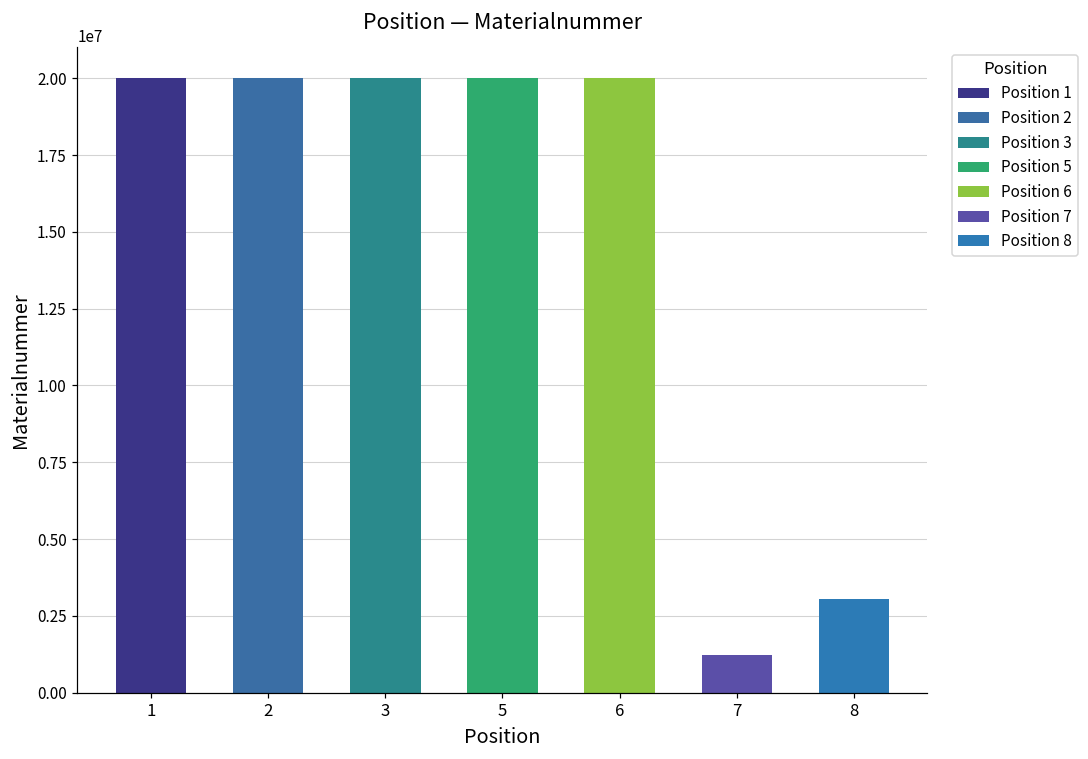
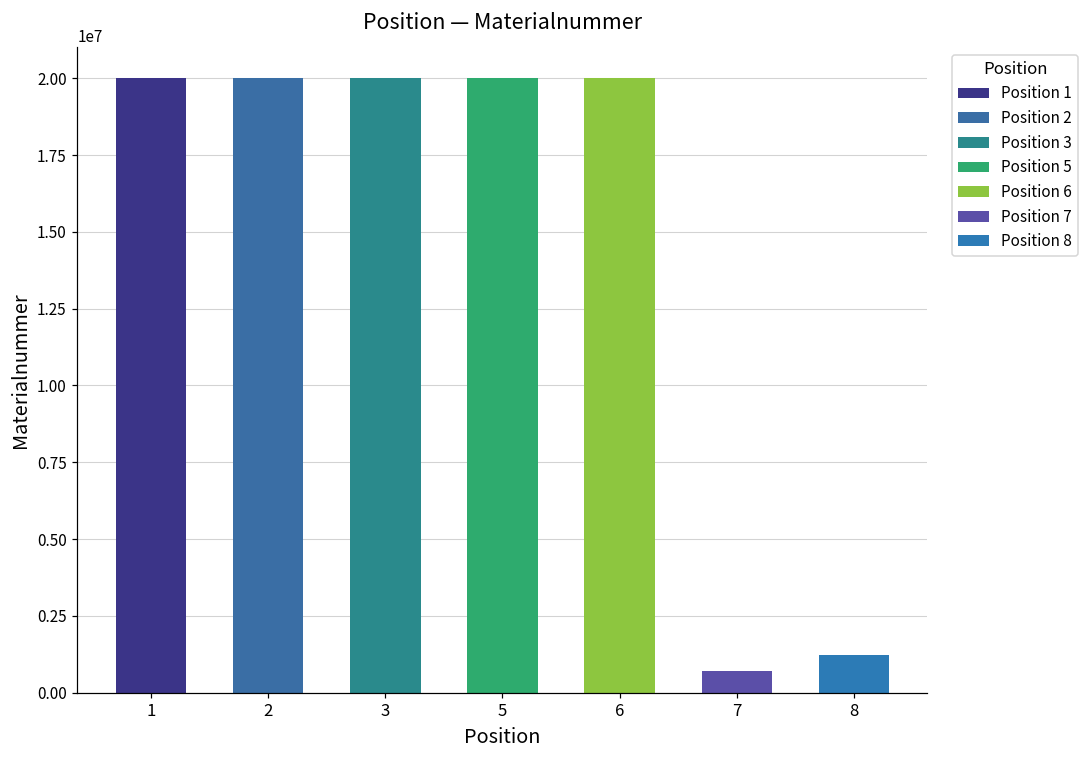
  {
    "1": 20000000,
    "2": 20000000,
    "3": 20000000,
    "5": 20000000,
    "6": 20000000,
-   "7": 1200000,
-   "8": 3000000
+   "7": 700000,
+   "8": 1200000
  }
